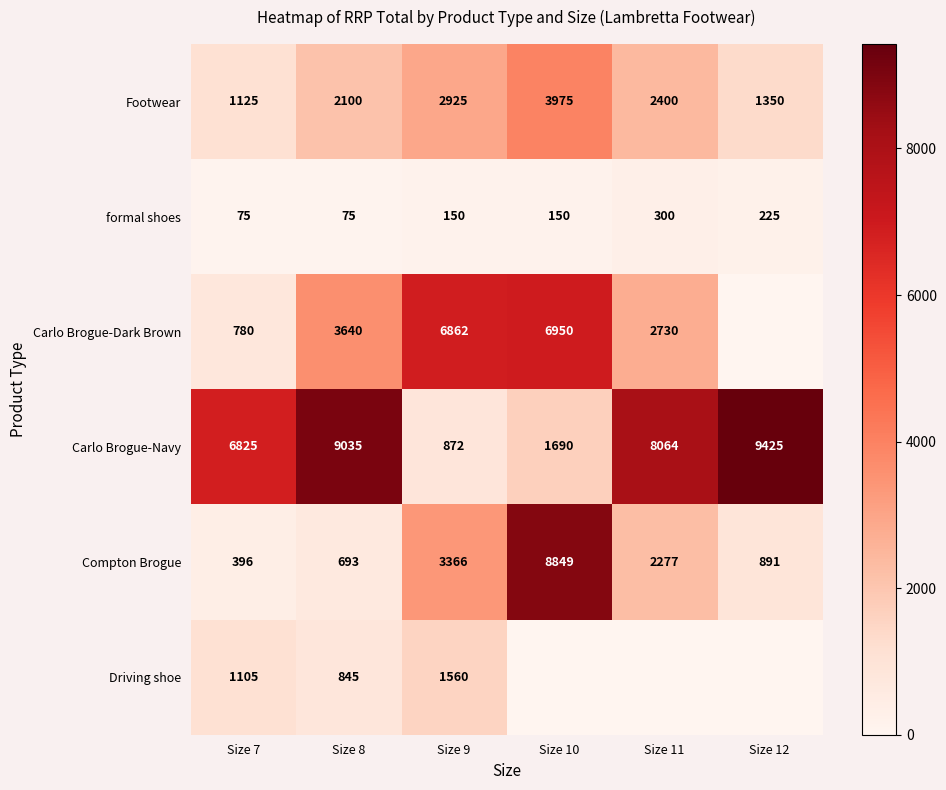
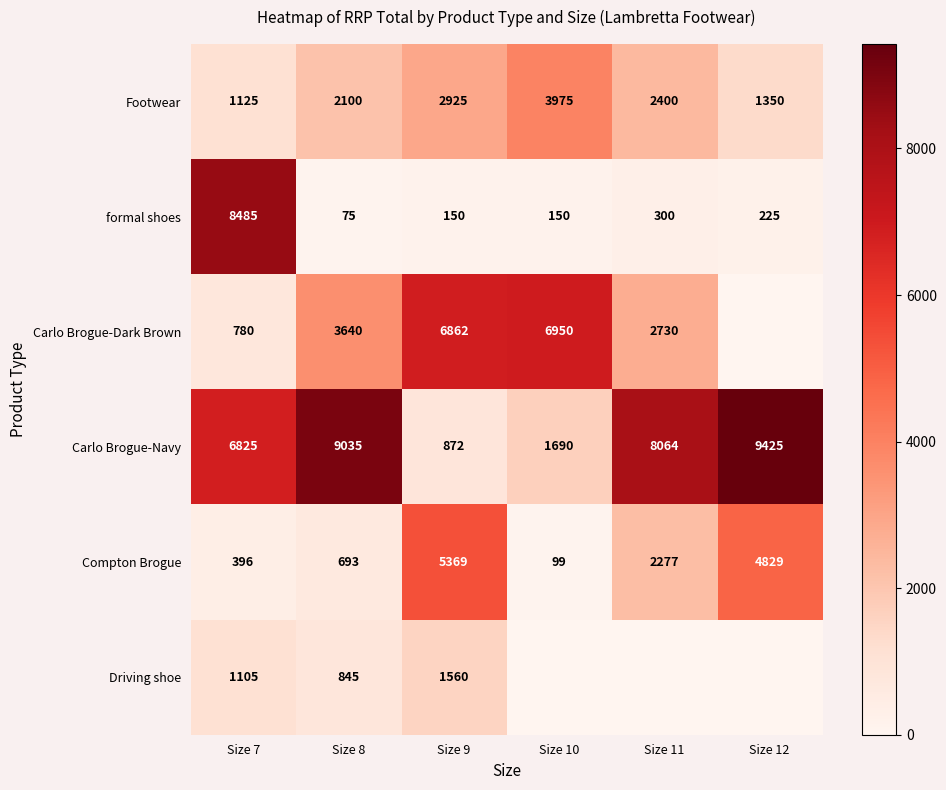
  {
    "Footwear": {
      "Size 7": 1125,
      "Size 8": 2100,
      "Size 9": 2925,
      "Size 10": 3975,
      "Size 11": 2400,
      "Size 12": 1350
    },
    "formal shoes": {
-     "Size 7": 75,
+     "Size 7": 8485,
      "Size 8": 75,
      "Size 9": 150,
      "Size 10": 150,
      "Size 11": 300,
      "Size 12": 225
    },
    "Carlo Brogue-Dark Brown": {
      "Size 7": 780,
      "Size 8": 3640,
      "Size 9": 6862,
      "Size 10": 6950,
      "Size 11": 2730
    },
    "Carlo Brogue-Navy": {
      "Size 7": 6825,
      "Size 8": 9035,
      "Size 9": 872,
      "Size 10": 1690,
      "Size 11": 8064,
      "Size 12": 9425
    },
    "Compton Brogue": {
      "Size 7": 396,
      "Size 8": 693,
-     "Size 9": 3366,
-     "Size 10": 8849,
+     "Size 9": 5369,
+     "Size 10": 99,
      "Size 11": 2277,
-     "Size 12": 891
+     "Size 12": 4829
    },
    "Driving shoe": {
      "Size 7": 1105,
      "Size 8": 845,
      "Size 9": 1560
    }
  }
